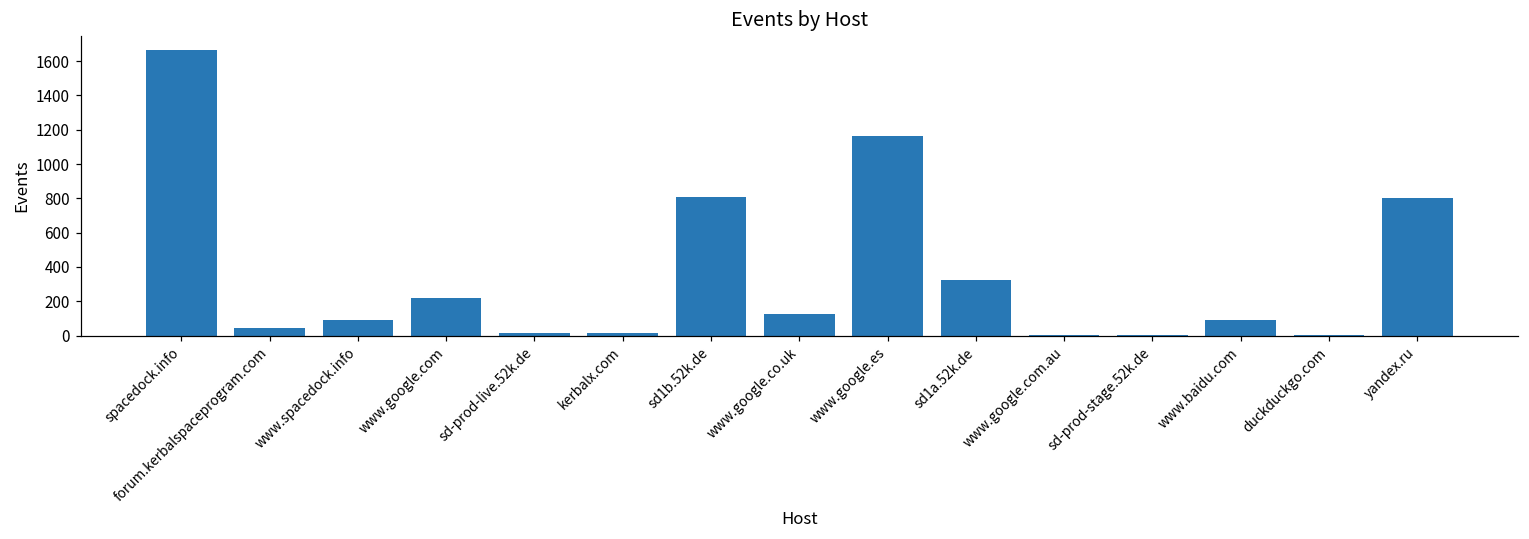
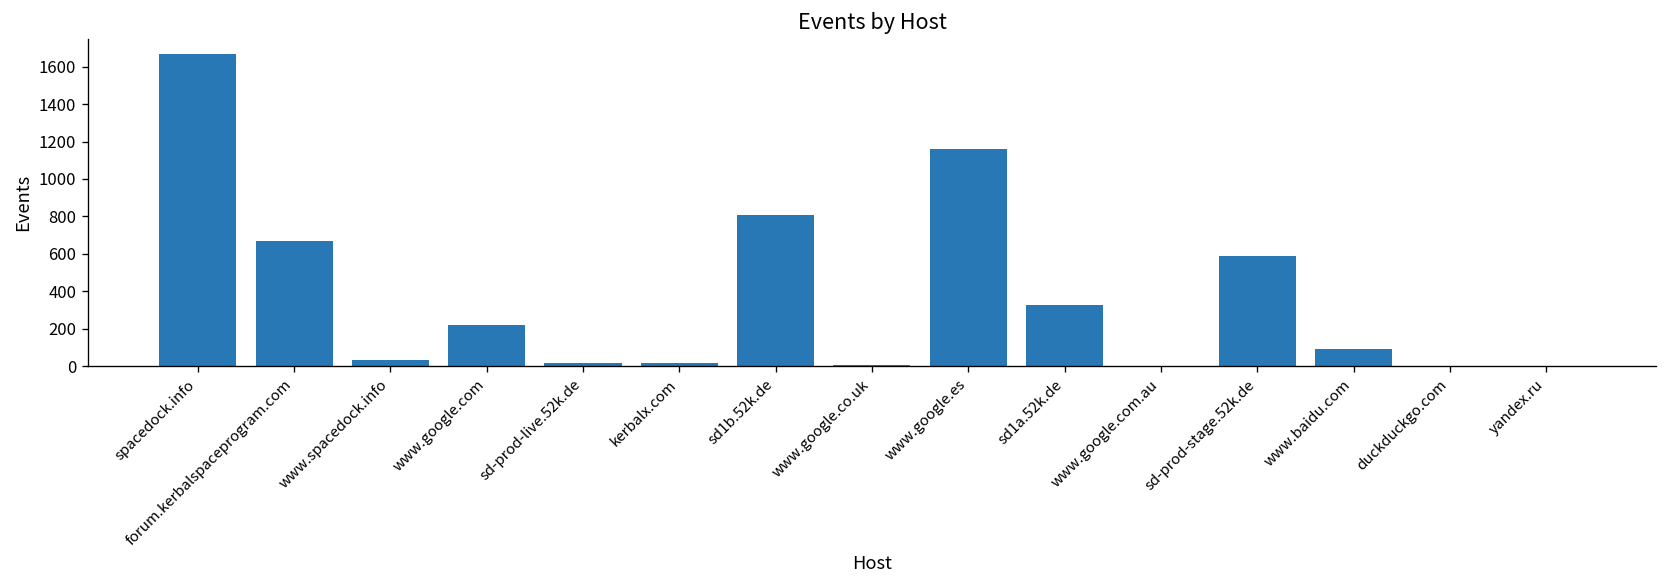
  {
    "spacedock.info": 1670,
-   "forum.kerbalspaceprogram.com": 50,
-   "www.spacedock.info": 90,
+   "forum.kerbalspaceprogram.com": 670,
+   "www.spacedock.info": 30,
    "www.google.com": 220,
    "sd1b.52k.de": 810,
-   "www.google.co.uk": 130,
+   "www.google.co.uk": 0,
    "www.google.es": 1160,
    "sd1a.52k.de": 330,
-   "sd-prod-stage.52k.de": 0,
+   "sd-prod-stage.52k.de": 590,
    "www.baidu.com": 90,
-   "yandex.ru": 810
+   "yandex.ru": 0
  }
